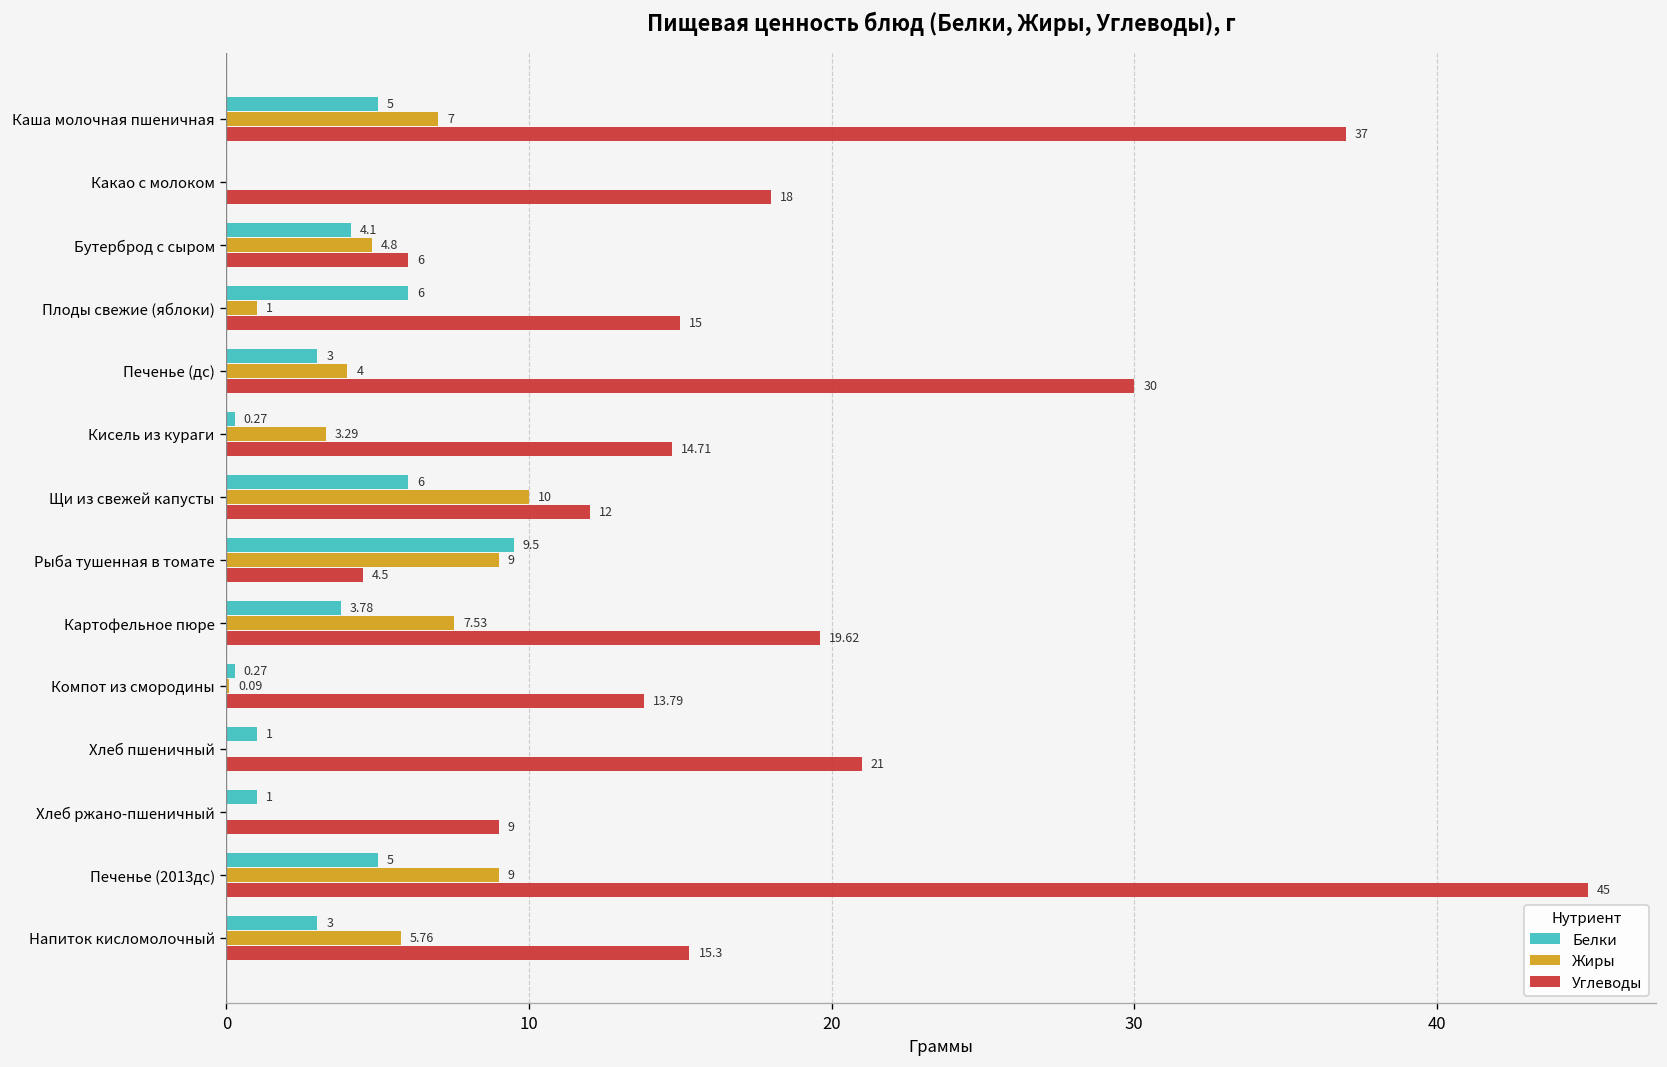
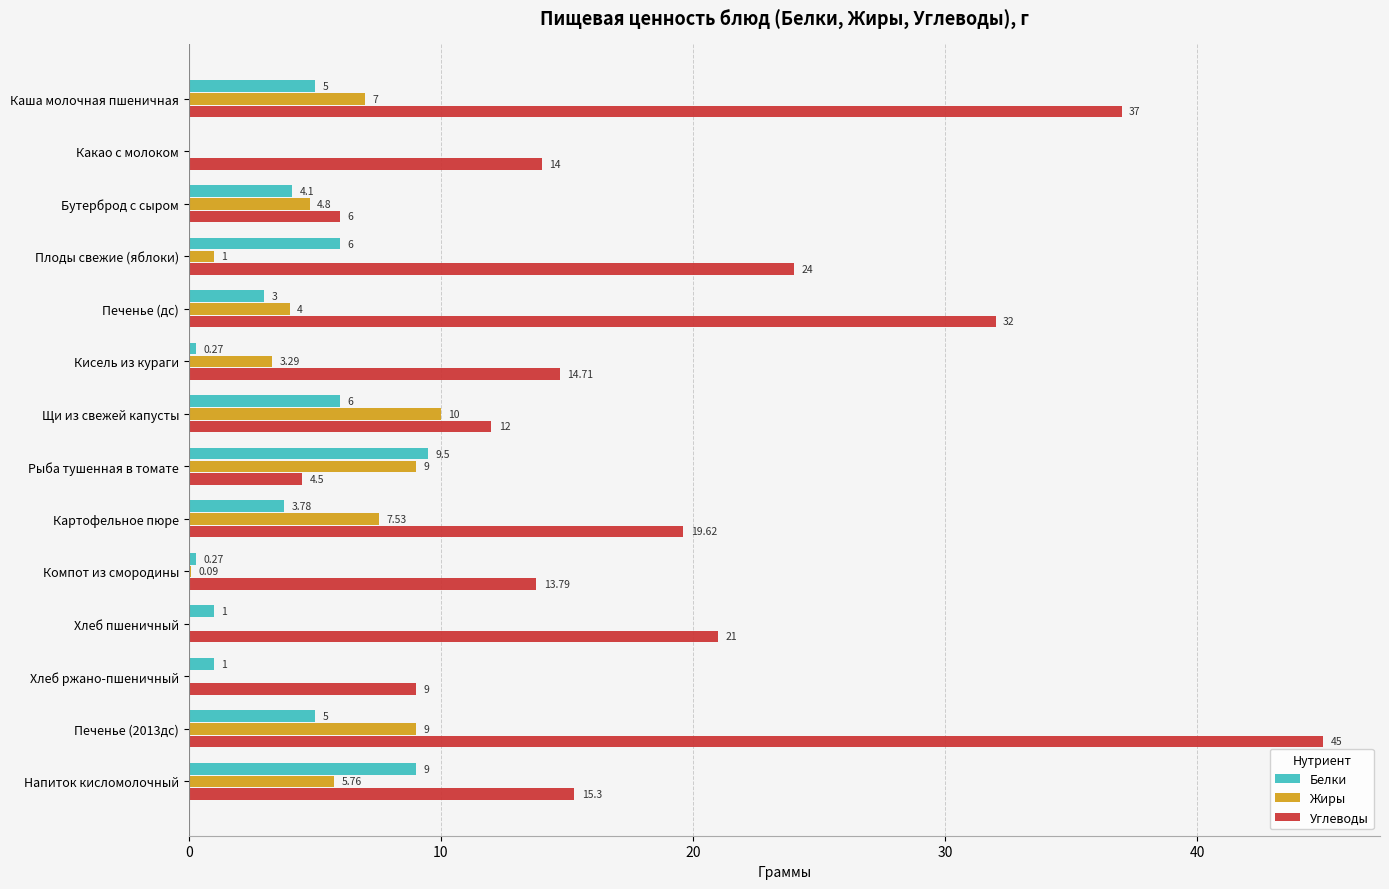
  {
    "Белки": {
      "Каша молочная пшеничная": 5,
      "Бутерброд с сыром": 4.1,
      "Плоды свежие (яблоки)": 6,
      "Печенье (дс)": 3,
      "Кисель из кураги": 0.27,
      "Щи из свежей капусты": 6,
      "Рыба тушенная в томате": 9,
      "Картофельное пюре": 3.78,
      "Компот из смородины": 0.27,
      "Хлеб пшеничный": 1,
      "Хлеб ржано-пшеничный": 1,
      "Печенье (2013дс)": 5,
-     "Напиток кисломолочный": 3
+     "Напиток кисломолочный": 9
    },
    "Жиры": {
      "Каша молочная пшеничная": 7,
      "Бутерброд с сыром": 4.8,
      "Плоды свежие (яблоки)": 1,
      "Печенье (дс)": 4,
      "Кисель из кураги": 3.29,
      "Щи из свежей капусты": 10,
      "Рыба тушенная в томате": 9,
      "Картофельное пюре": 7.53,
      "Компот из смородины": 0.09,
      "Печенье (2013дс)": 9,
      "Напиток кисломолочный": 5.76
    },
    "Углеводы": {
      "Каша молочная пшеничная": 37,
-     "Какао с молоком": 18,
+     "Какао с молоком": 14,
      "Бутерброд с сыром": 6,
-     "Плоды свежие (яблоки)": 15,
-     "Печенье (дс)": 30,
+     "Плоды свежие (яблоки)": 24,
+     "Печенье (дс)": 32,
      "Кисель из кураги": 14.71,
      "Щи из свежей капусты": 12,
      "Рыба тушенная в томате": 4.5,
      "Картофельное пюре": 19.62,
      "Компот из смородины": 13.79,
      "Хлеб пшеничный": 21,
      "Хлеб ржано-пшеничный": 9,
      "Печенье (2013дс)": 45,
      "Напиток кисломолочный": 15.3
    }
  }
